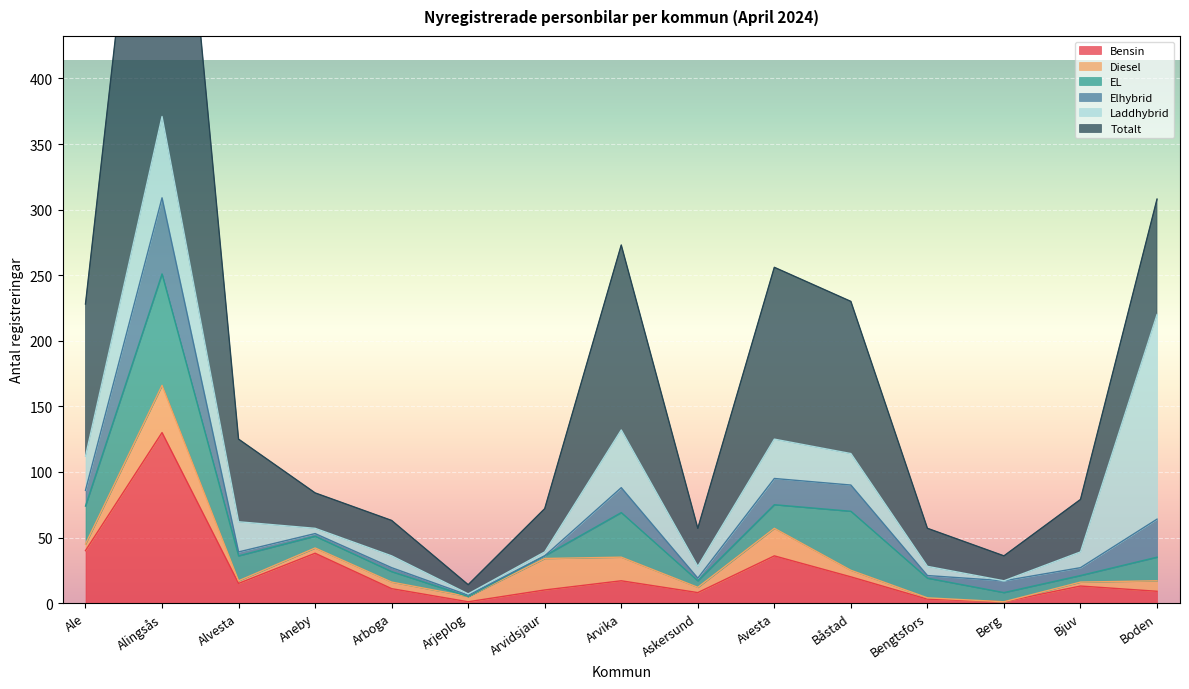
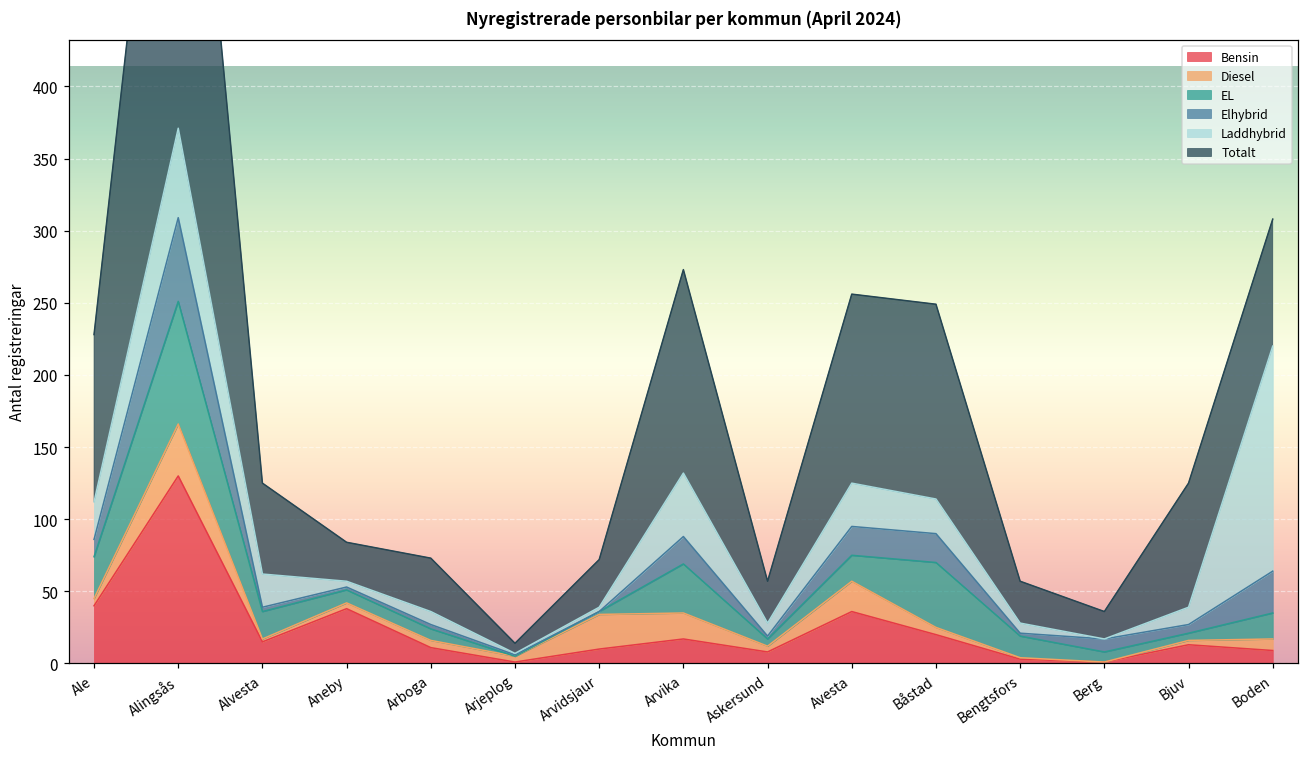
  {
    "Bensin": {
      "Ale": 40,
      "Alingsås": 130,
      "Alvesta": 15,
      "Aneby": 38,
      "Arboga": 11,
      "Arjeplog": 1,
      "Arvidsjaur": 10,
      "Arvika": 17,
      "Askersund": 8,
      "Avesta": 36,
      "Båstad": 20,
      "Bjuv": 13,
      "Boden": 9
    },
    "Diesel": {
      "Ale": 5,
      "Alingsås": 36,
      "Alvesta": 2,
      "Aneby": 4,
      "Arboga": 5,
      "Arvidsjaur": 24,
      "Arvika": 18,
      "Askersund": 4,
      "Avesta": 21,
      "Båstad": 5,
      "Bjuv": 3,
      "Boden": 8
    },
    "Laddhybrid": {
      "Ale": 26,
      "Alingsås": 62,
      "Alvesta": 23,
      "Aneby": 4,
      "Arboga": 9,
      "Arvidsjaur": 3,
      "Arvika": 44,
      "Askersund": 9,
      "Avesta": 30,
      "Båstad": 24,
      "Bengtsfors": 7,
      "Bjuv": 12,
      "Boden": 156
    },
    "Totalt": {
      "Ale": 116,
      "Alvesta": 63,
      "Aneby": 27,
-     "Arboga": 27,
+     "Arboga": 37,
      "Arjeplog": 7,
      "Arvidsjaur": 33,
      "Arvika": 141,
      "Askersund": 29,
      "Avesta": 131,
-     "Båstad": 116,
+     "Båstad": 135,
      "Bengtsfors": 29,
      "Berg": 19,
-     "Bjuv": 40,
+     "Bjuv": 86,
      "Boden": 88
    }
  }
